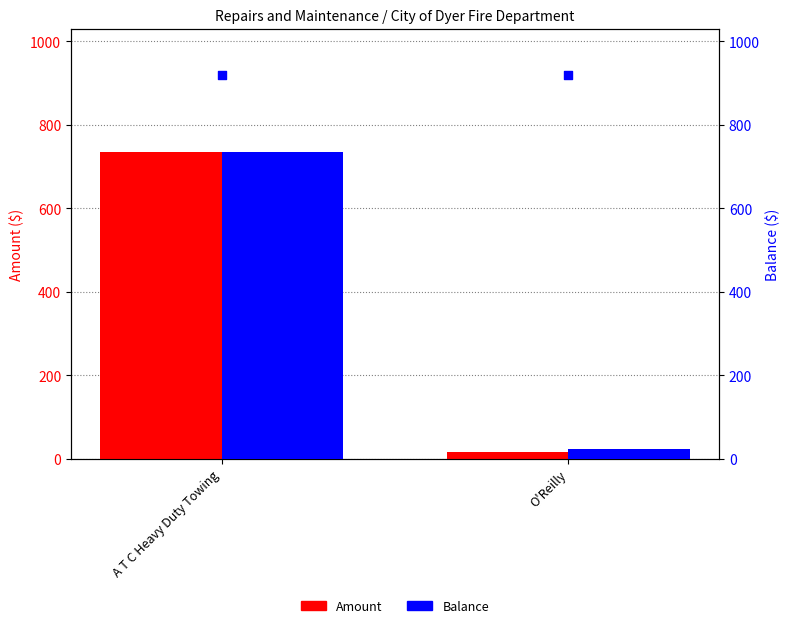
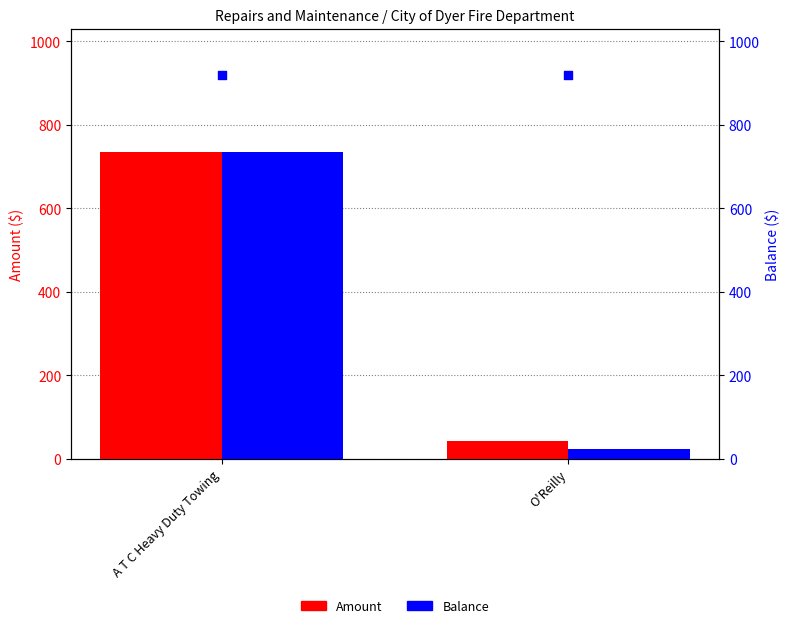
  {
    "Amount": {
      "A T C Heavy Duty Towing": 740,
-     "O'Reilly": 20
+     "O'Reilly": 40
    }
  }
